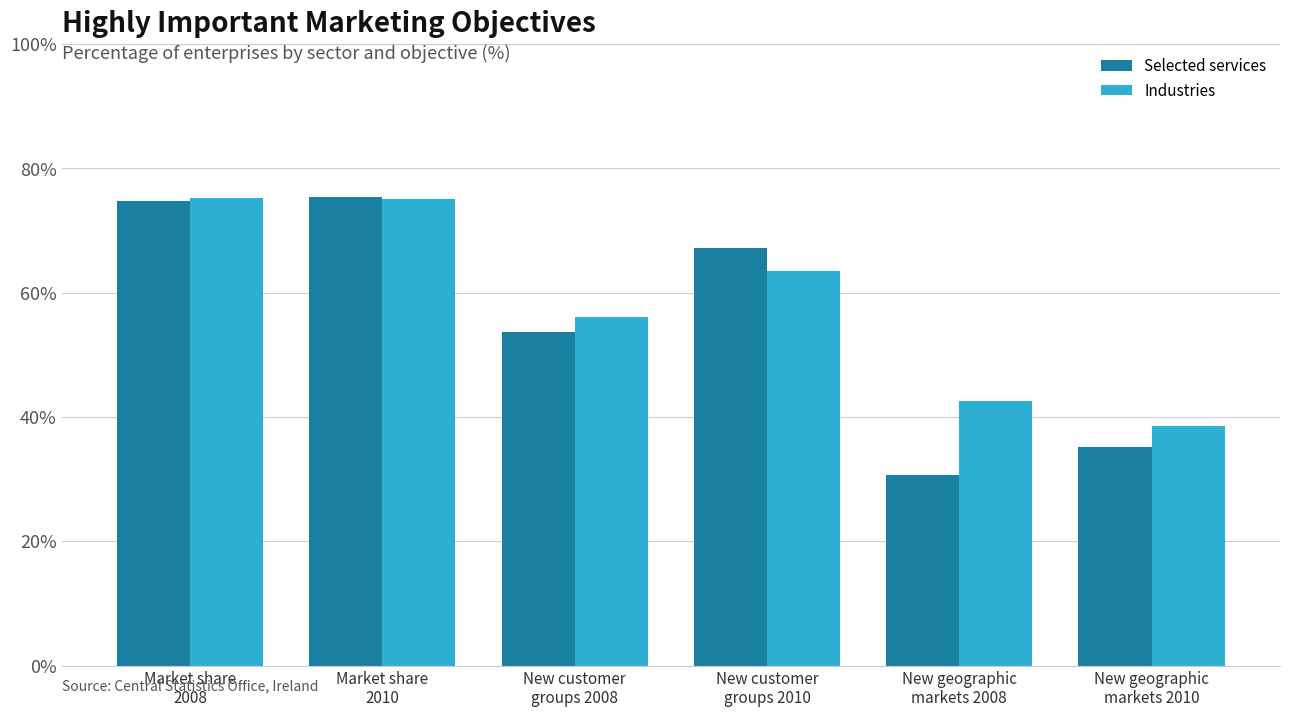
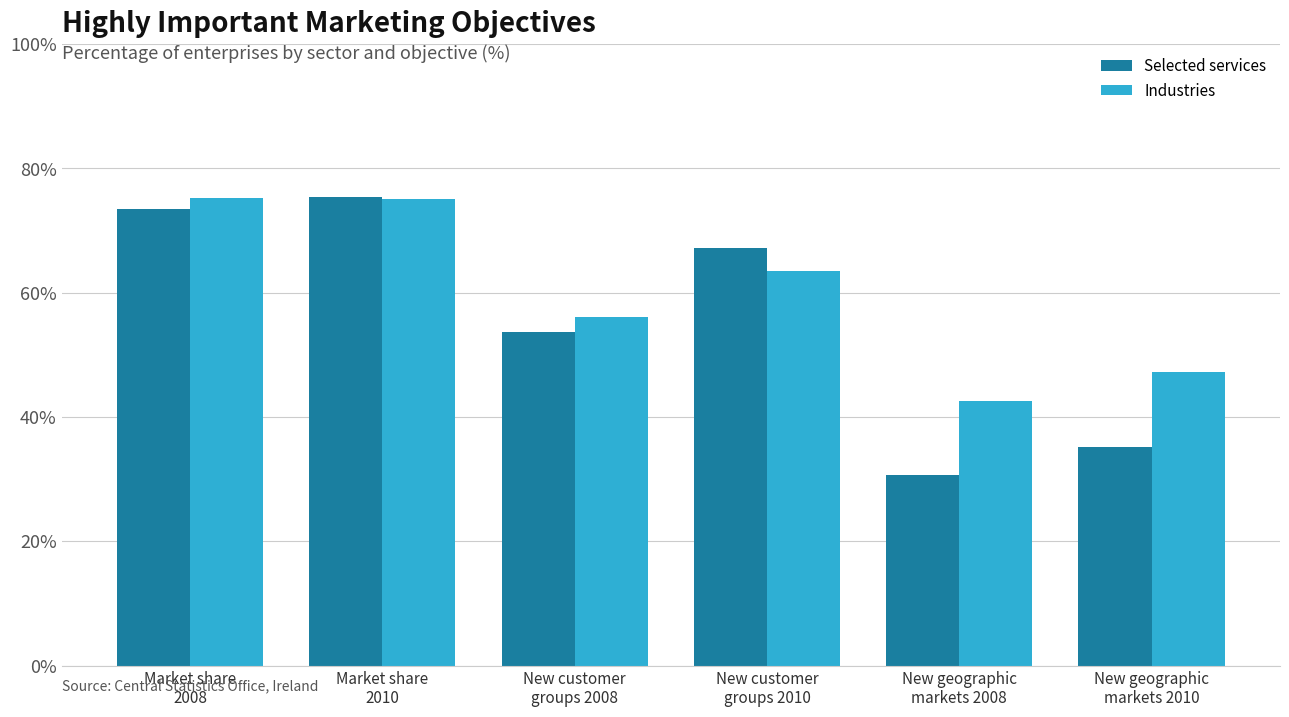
  {
    "Selected services": {
-     "Market share 2008": "75%",
+     "Market share 2008": "73%",
      "Market share 2010": "75%",
      "New customer groups 2008": "54%",
      "New customer groups 2010": "67%",
      "New geographic markets 2008": "31%",
      "New geographic markets 2010": "35%"
    },
    "Industries": {
      "Market share 2008": "75%",
      "Market share 2010": "75%",
      "New customer groups 2008": "56%",
      "New customer groups 2010": "64%",
      "New geographic markets 2008": "43%",
-     "New geographic markets 2010": "39%"
+     "New geographic markets 2010": "47%"
    }
  }
